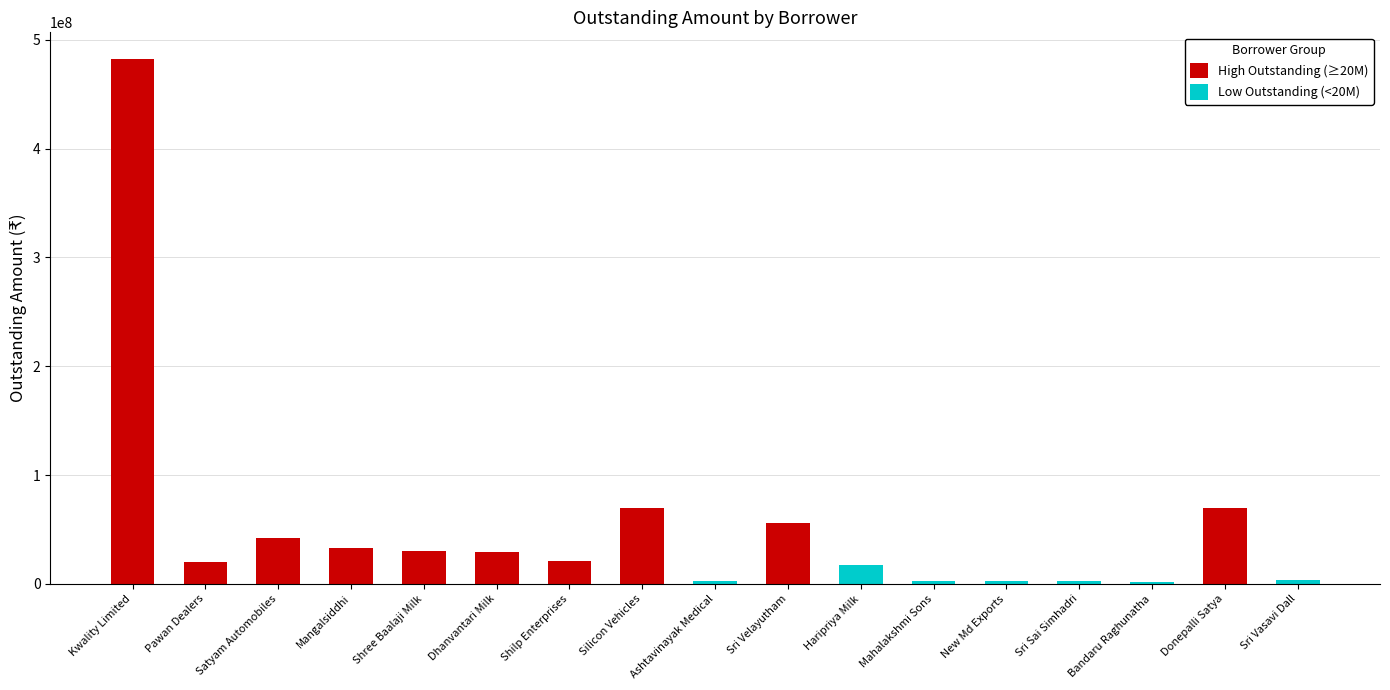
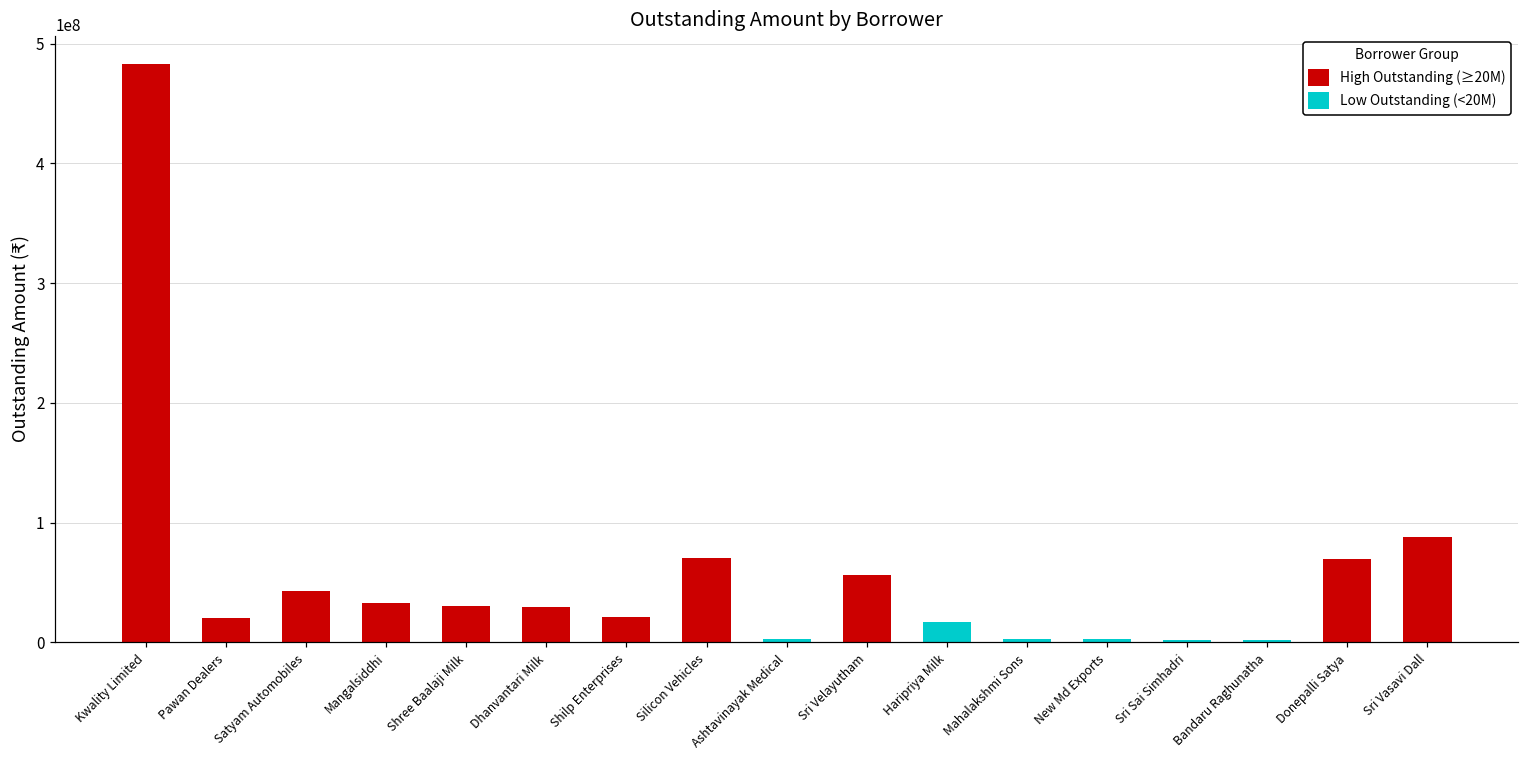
  {
    "Kwality Limited": 483000000,
    "Pawan Dealers": 21000000,
    "Satyam Automobiles": 42000000,
    "Mangalsiddhi": 33000000,
    "Shree Baalaji Milk": 30000000,
    "Dhanvantari Milk": 29000000,
    "Shilp Enterprises": 21000000,
    "Silicon Vehicles": 70000000,
    "Ashtavinayak Medical": 3000000,
    "Sri Velayutham": 56000000,
    "Haripriya Milk": 17000000,
    "Mahalakshmi Sons": 3000000,
    "New Md Exports": 3000000,
    "Donepalli Satya": 70000000,
-   "Sri Vasavi Dall": 4000000
+   "Sri Vasavi Dall": 88000000
  }
